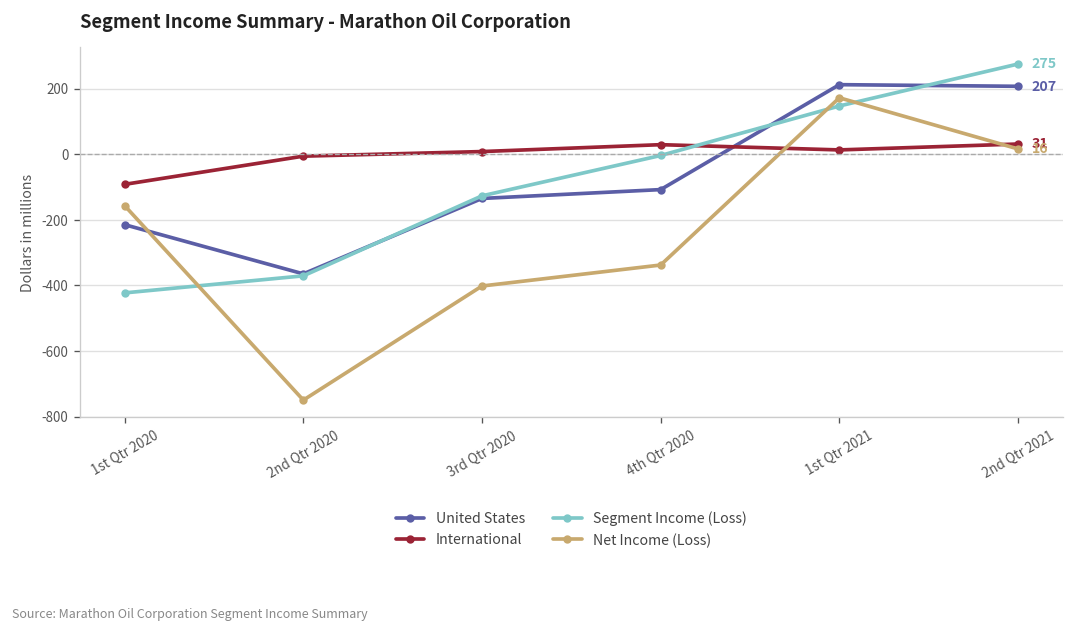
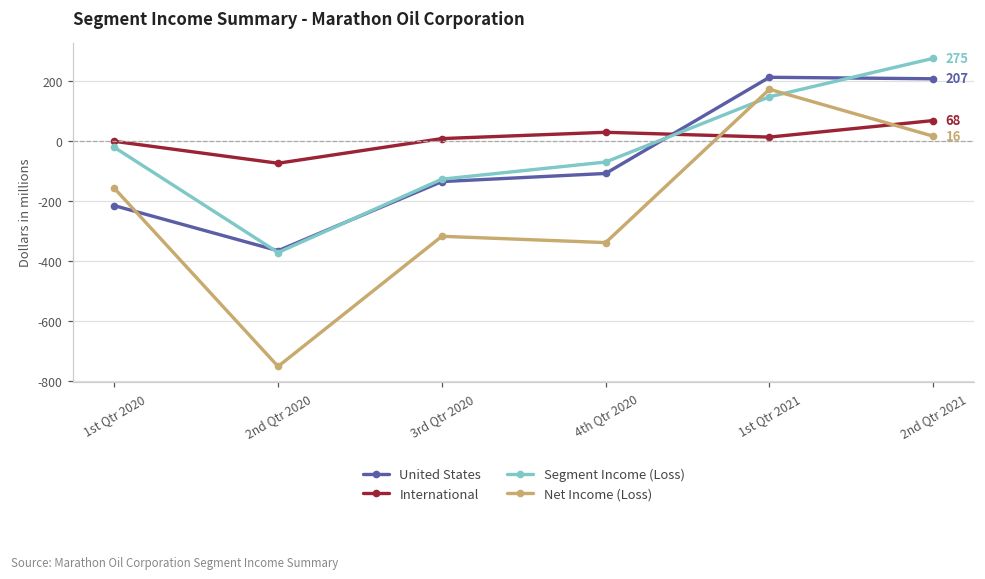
  {
    "United States": {
      "2nd Qtr 2021": 207
    },
    "International": {
-     "1st Qtr 2020": -90,
-     "2nd Qtr 2020": -10,
-     "2nd Qtr 2021": 31
+     "1st Qtr 2020": 0,
+     "2nd Qtr 2020": -70,
+     "2nd Qtr 2021": 68
    },
    "Segment Income (Loss)": {
-     "1st Qtr 2020": -420,
-     "4th Qtr 2020": 0,
+     "1st Qtr 2020": -20,
+     "4th Qtr 2020": -70,
      "1st Qtr 2021": 150
    },
    "Net Income (Loss)": {
      "1st Qtr 2020": -160,
      "2nd Qtr 2020": -750,
-     "3rd Qtr 2020": -400,
+     "3rd Qtr 2020": -320,
      "4th Qtr 2020": -340,
      "1st Qtr 2021": 170
    }
  }
